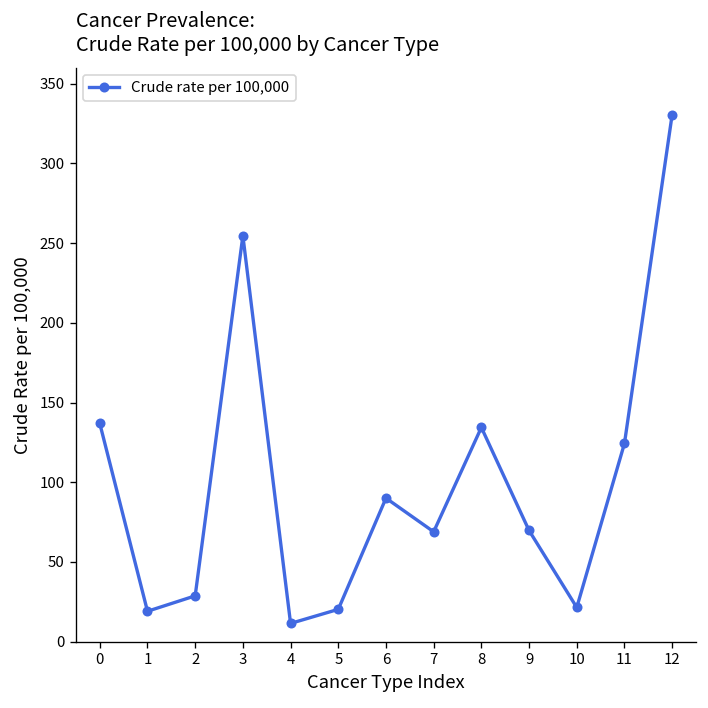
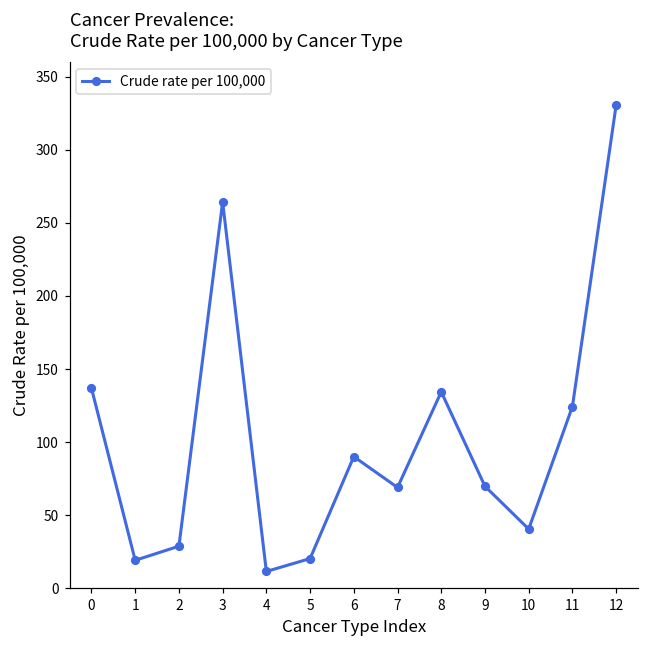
  {
    "0": 137,
    "1": 19,
    "2": 29,
-   "3": 255,
+   "3": 264,
    "4": 11,
    "5": 20,
    "6": 90,
    "7": 69,
    "8": 134,
    "9": 70,
-   "10": 21,
+   "10": 40,
    "11": 124,
    "12": 331
  }
